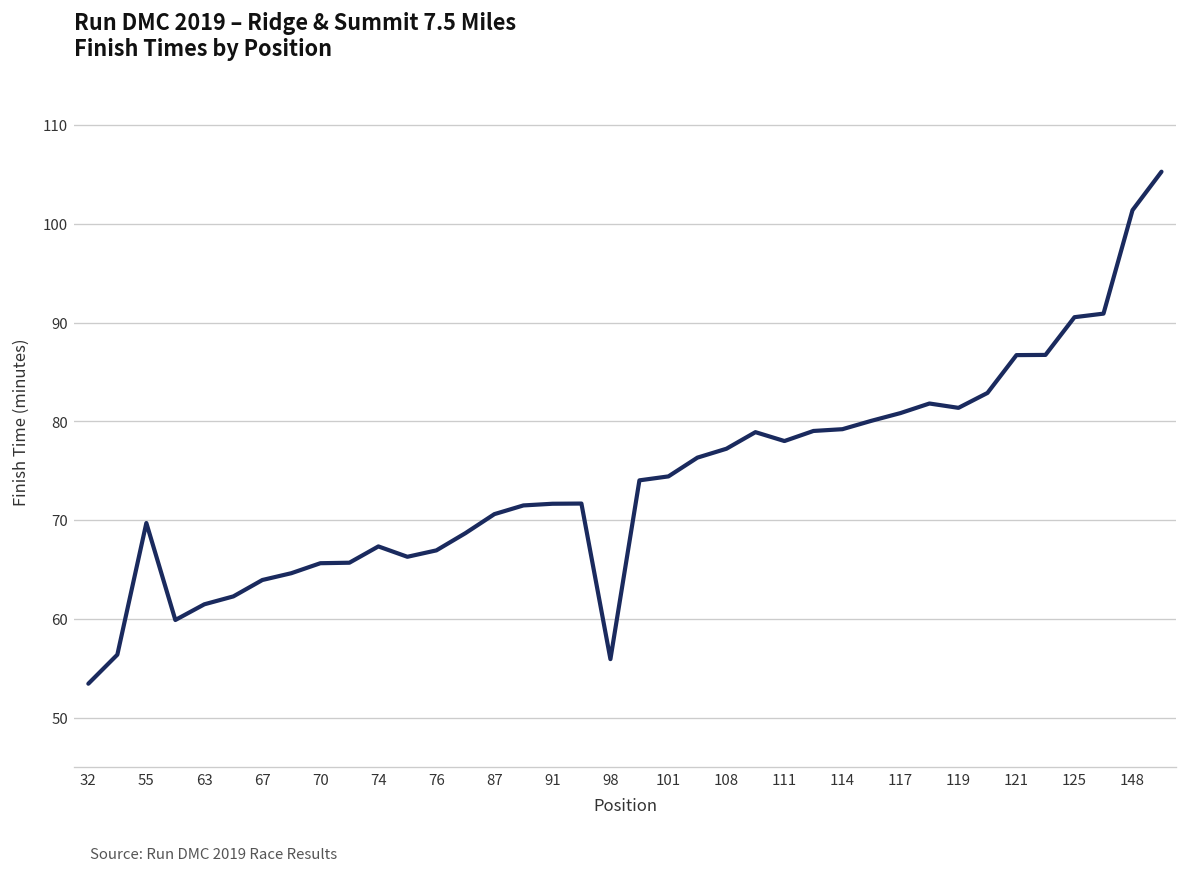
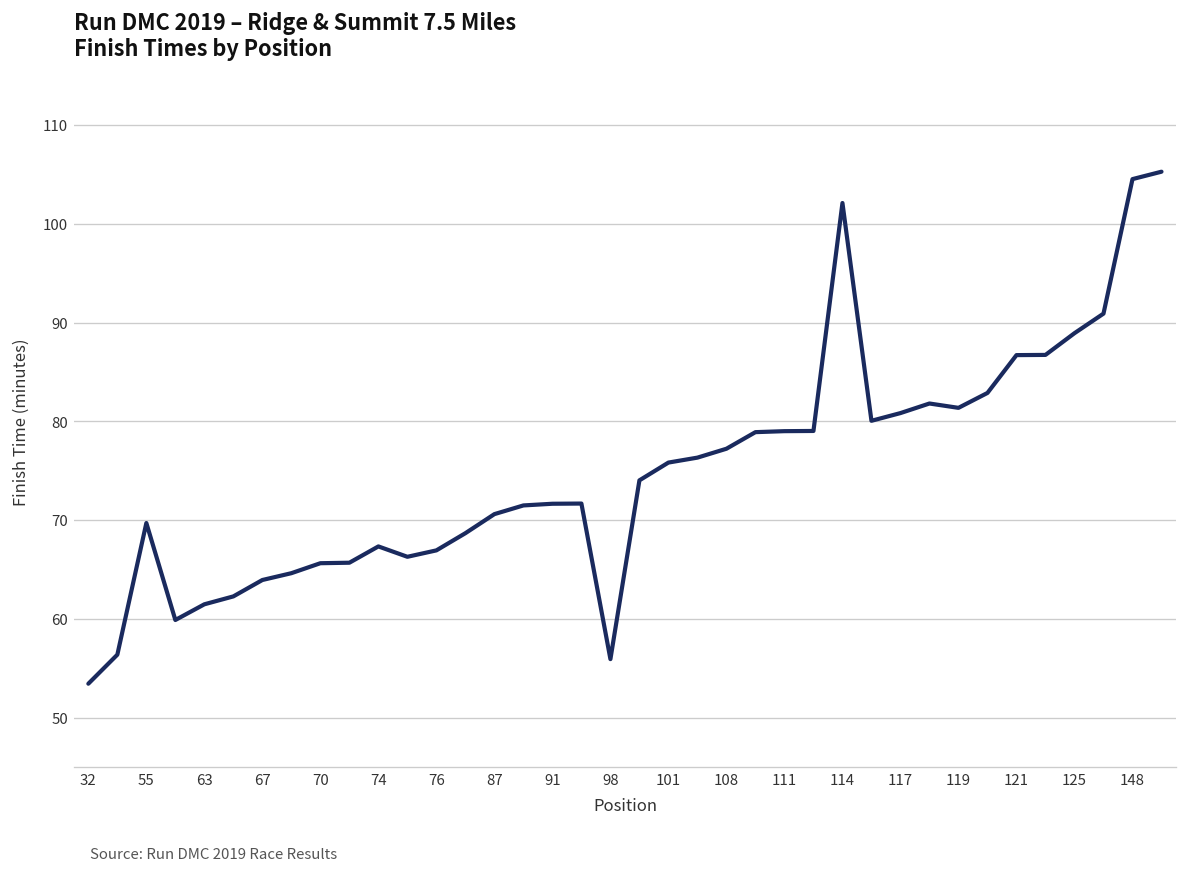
  {
    "32": 53,
    "55": 70,
    "63": 61,
    "67": 64,
    "70": 66,
    "74": 67,
    "76": 67,
    "87": 71,
    "91": 72,
    "98": 56,
-   "101": 74,
+   "101": 76,
    "108": 77,
-   "111": 78,
-   "114": 79,
+   "111": 79,
+   "114": 102,
    "117": 81,
    "119": 81,
    "121": 87,
-   "125": 91,
-   "148": 101
+   "125": 89,
+   "148": 105
  }
